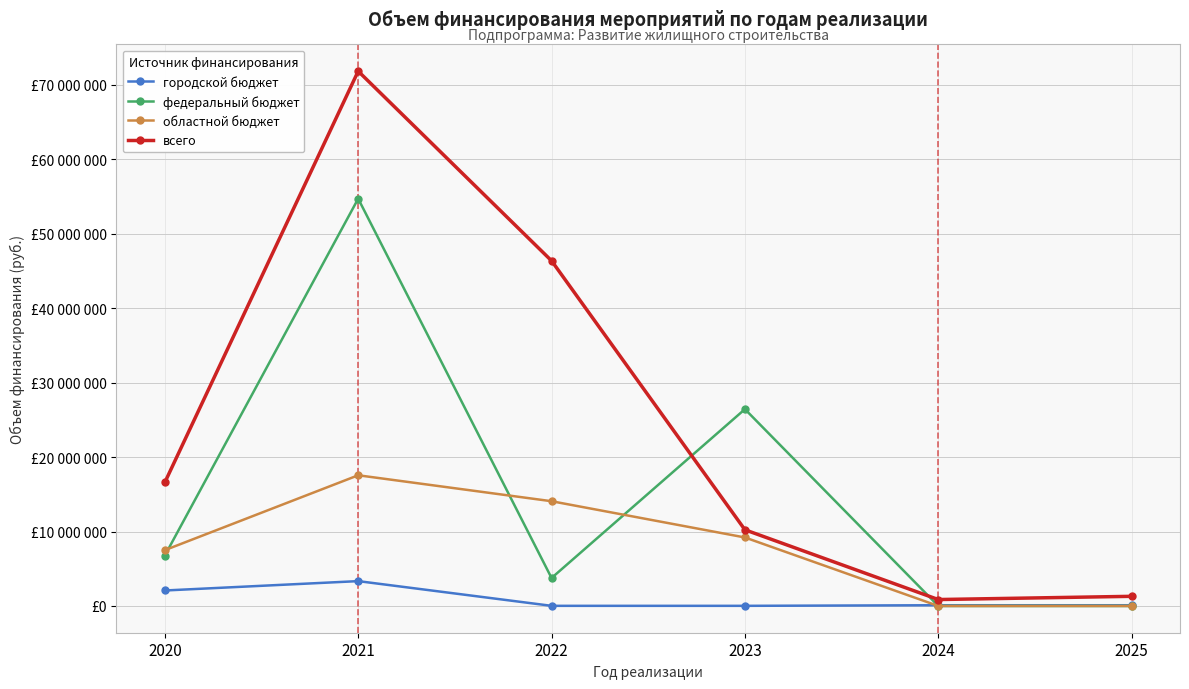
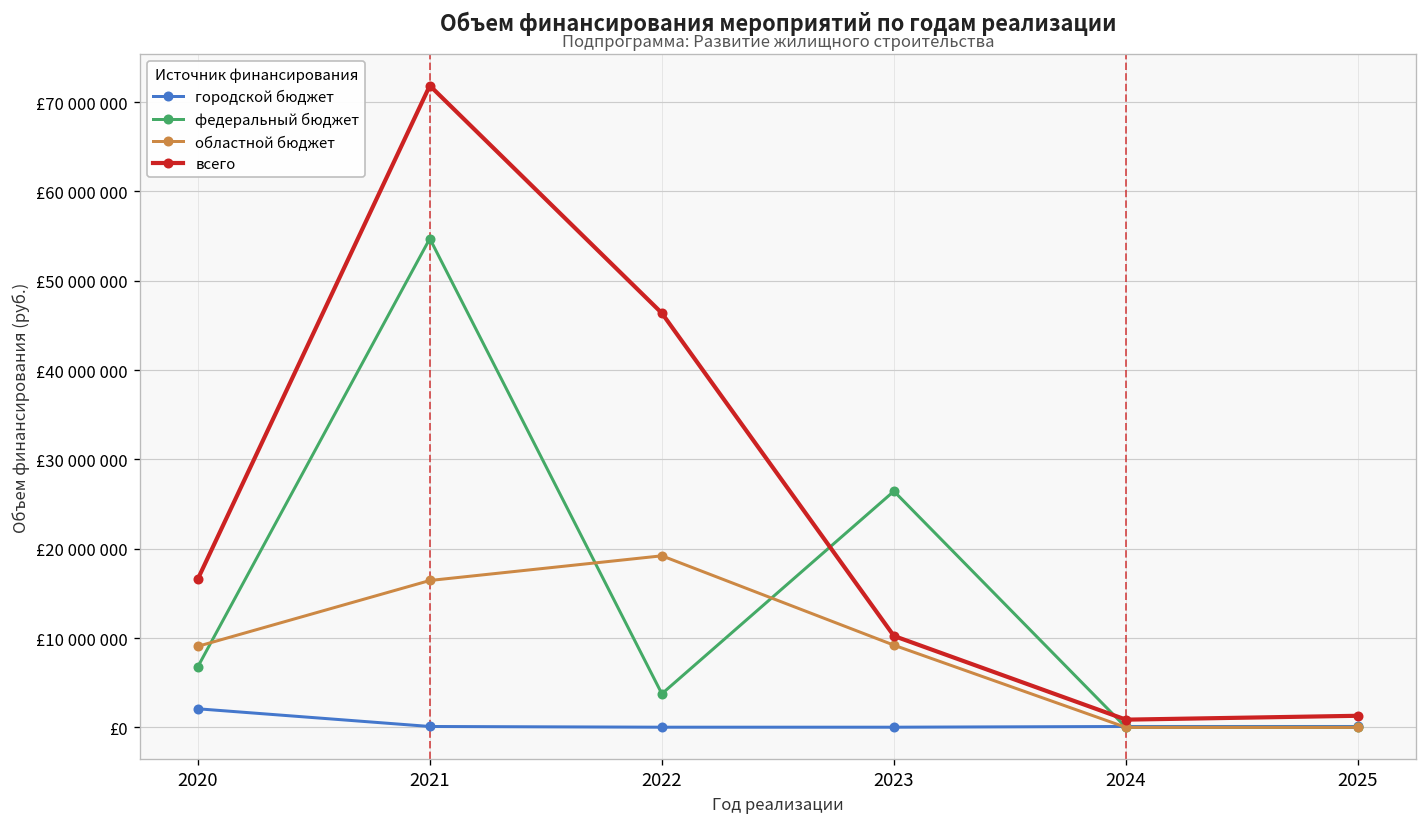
  {
    "городской бюджет": {
      "2020": "£2000000",
-     "2021": "£3000000",
+     "2021": "£0",
      "2022": "£0",
      "2023": "£0"
    },
    "федеральный бюджет": {
      "2020": "£7000000",
      "2021": "£55000000",
      "2022": "£4000000",
      "2023": "£26000000"
    },
    "областной бюджет": {
-     "2020": "£7000000",
-     "2021": "£18000000",
-     "2022": "£14000000",
+     "2020": "£9000000",
+     "2021": "£16000000",
+     "2022": "£19000000",
      "2023": "£9000000"
    },
    "всего": {
      "2020": "£17000000",
      "2021": "£72000000",
      "2022": "£46000000",
      "2023": "£10000000",
      "2024": "£1000000",
      "2025": "£1000000"
    }
  }
